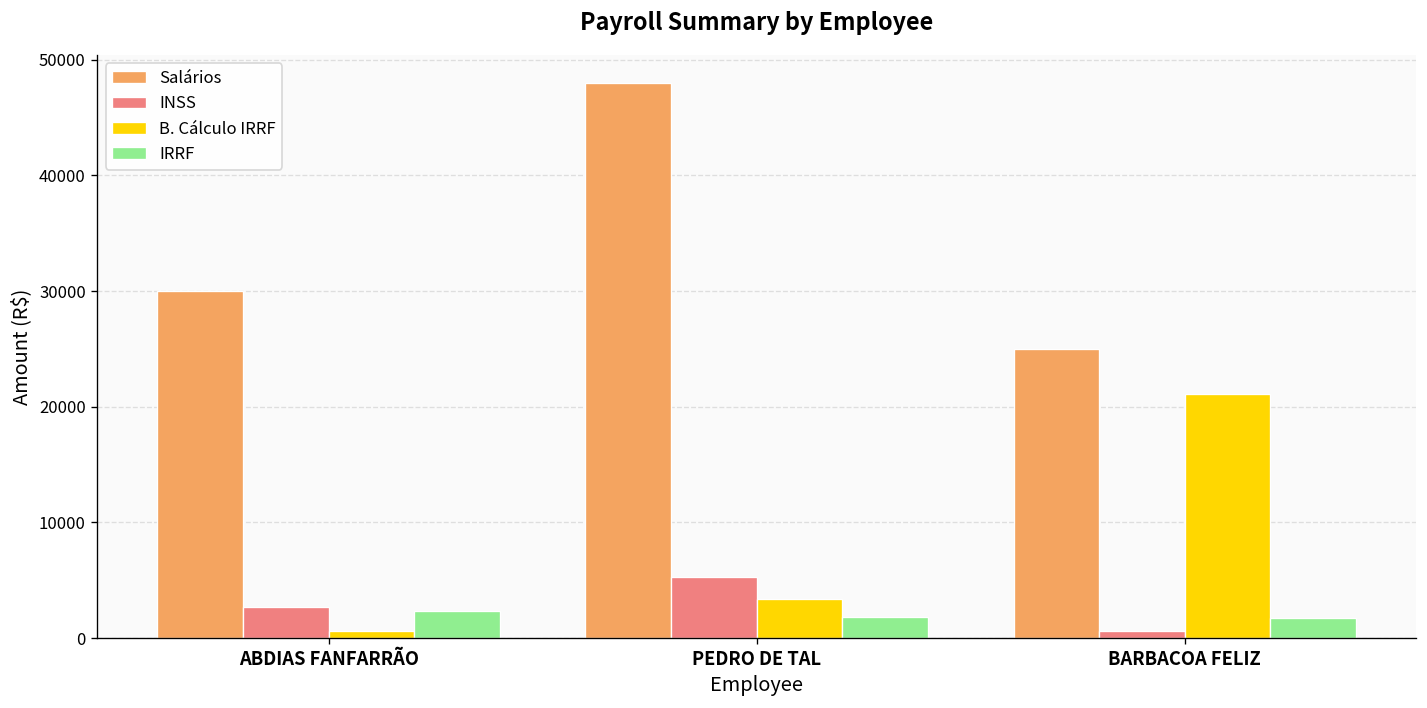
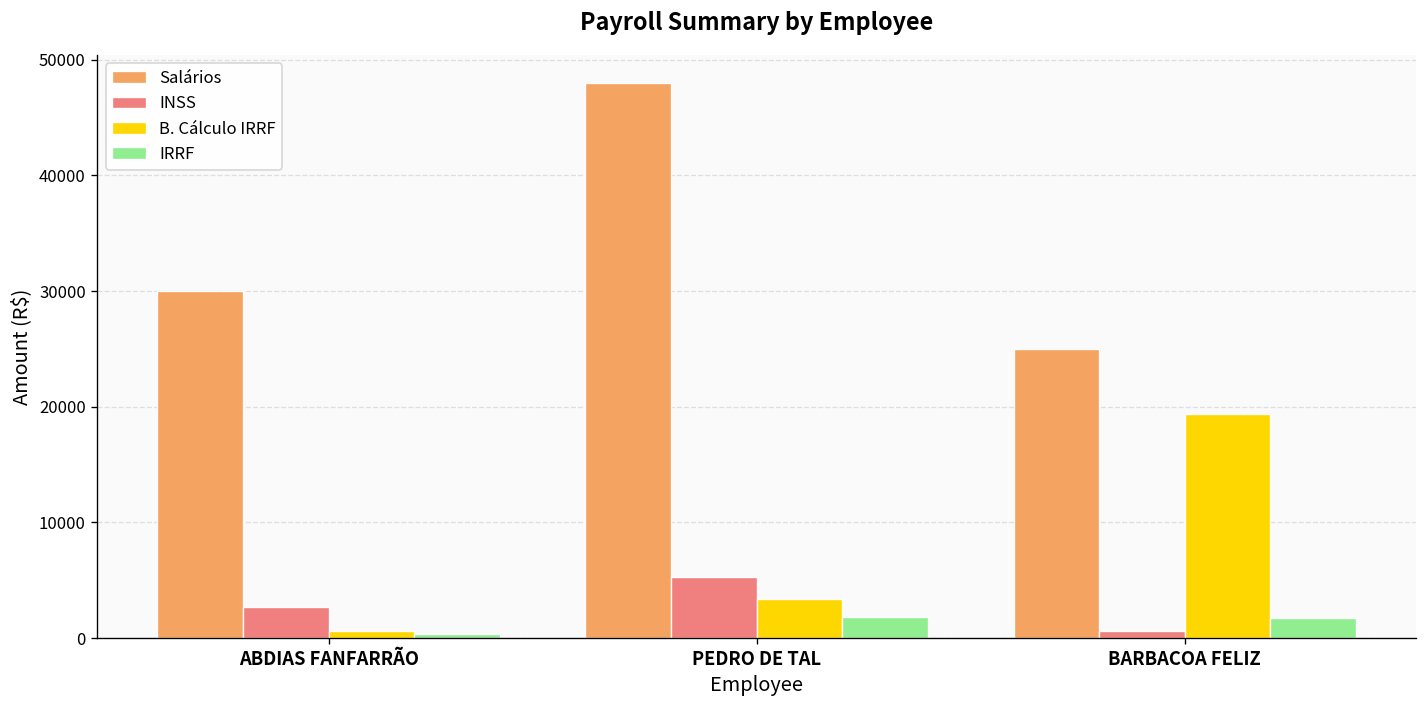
  {
    "B. Cálculo IRRF": {
      "ABDIAS FANFARRÃO": 1000,
      "PEDRO DE TAL": 3000,
-     "BARBACOA FELIZ": 21000
+     "BARBACOA FELIZ": 19000
    },
    "IRRF": {
-     "ABDIAS FANFARRÃO": 2000,
+     "ABDIAS FANFARRÃO": 0,
      "PEDRO DE TAL": 2000,
      "BARBACOA FELIZ": 2000
    }
  }
